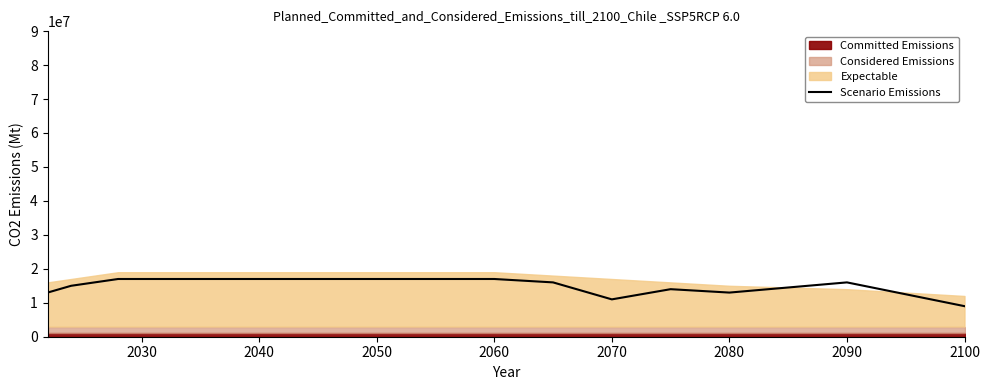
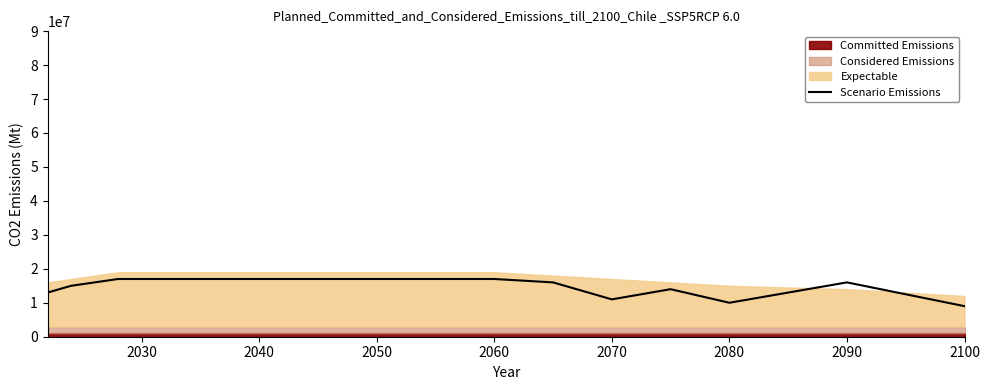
  {
    "Scenario Emissions": {
      "2030": 17000000,
      "2040": 17000000,
      "2050": 17000000,
      "2060": 17000000,
      "2070": 11000000,
-     "2080": 13000000,
+     "2080": 10000000,
      "2090": 16000000,
      "2100": 9000000
    },
    "Committed Emissions": {
      "2030": 1000000,
      "2040": 1000000,
      "2050": 1000000,
      "2060": 1000000,
      "2070": 1000000,
      "2080": 1000000,
      "2090": 1000000,
      "2100": 1000000
    }
  }
